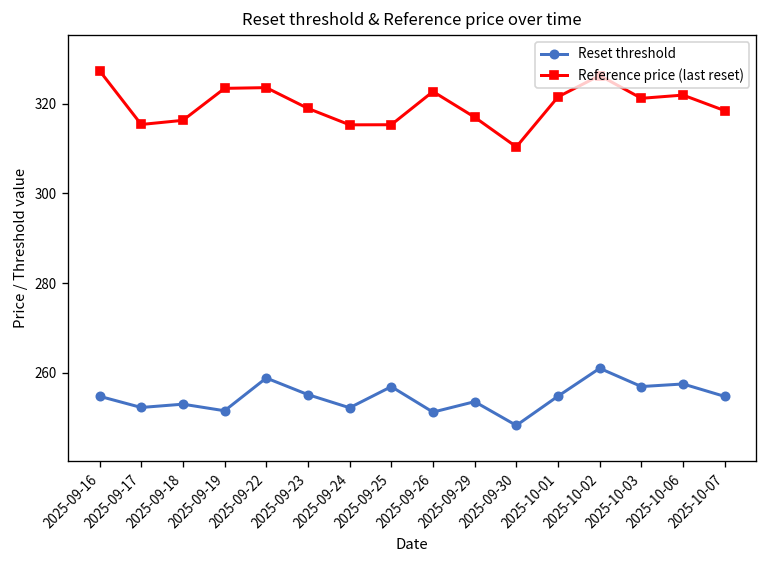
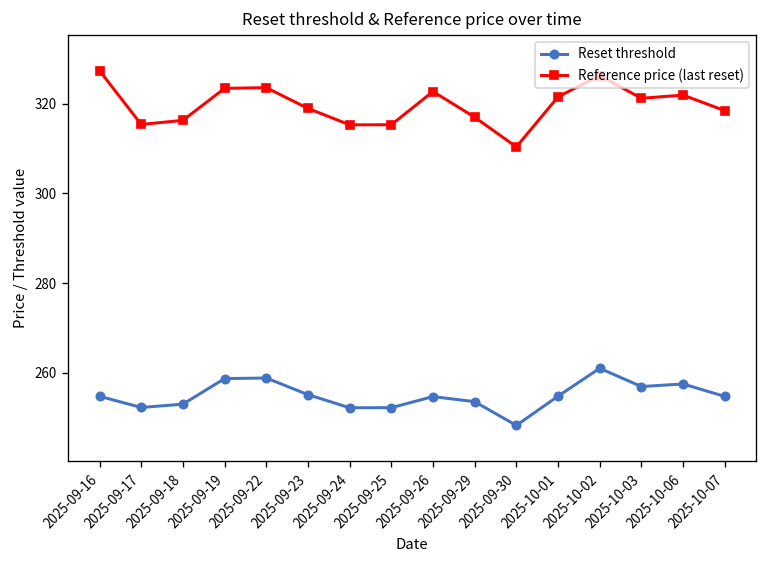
  {
    "Reset threshold": {
      "2025-09-16": 255,
      "2025-09-17": 252,
      "2025-09-18": 253,
-     "2025-09-19": 252,
+     "2025-09-19": 259,
      "2025-09-22": 259,
      "2025-09-23": 255,
      "2025-09-24": 252,
-     "2025-09-25": 257,
-     "2025-09-26": 251,
+     "2025-09-25": 252,
+     "2025-09-26": 255,
      "2025-09-29": 254,
      "2025-09-30": 248,
      "2025-10-01": 255,
      "2025-10-02": 261,
      "2025-10-03": 257,
      "2025-10-06": 258,
      "2025-10-07": 255
    },
    "Reference price (last reset)": {
      "2025-09-16": 327,
      "2025-09-17": 315,
      "2025-09-18": 316,
      "2025-09-19": 323,
      "2025-09-22": 324,
      "2025-09-23": 319,
      "2025-09-24": 315,
      "2025-09-25": 315,
      "2025-09-26": 323,
      "2025-09-29": 317,
      "2025-09-30": 310,
      "2025-10-01": 322,
      "2025-10-03": 321,
      "2025-10-06": 322,
      "2025-10-07": 318
    }
  }
